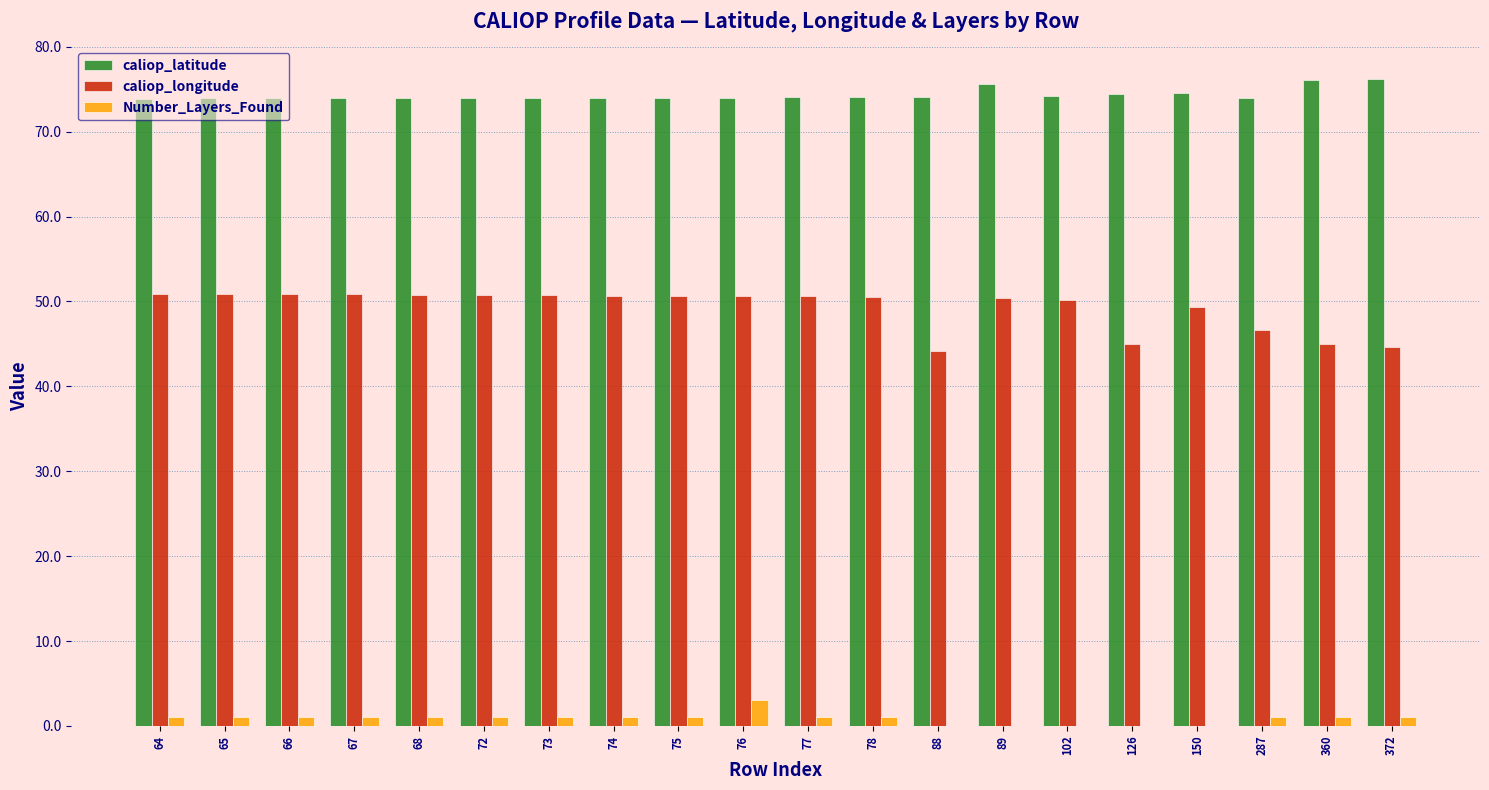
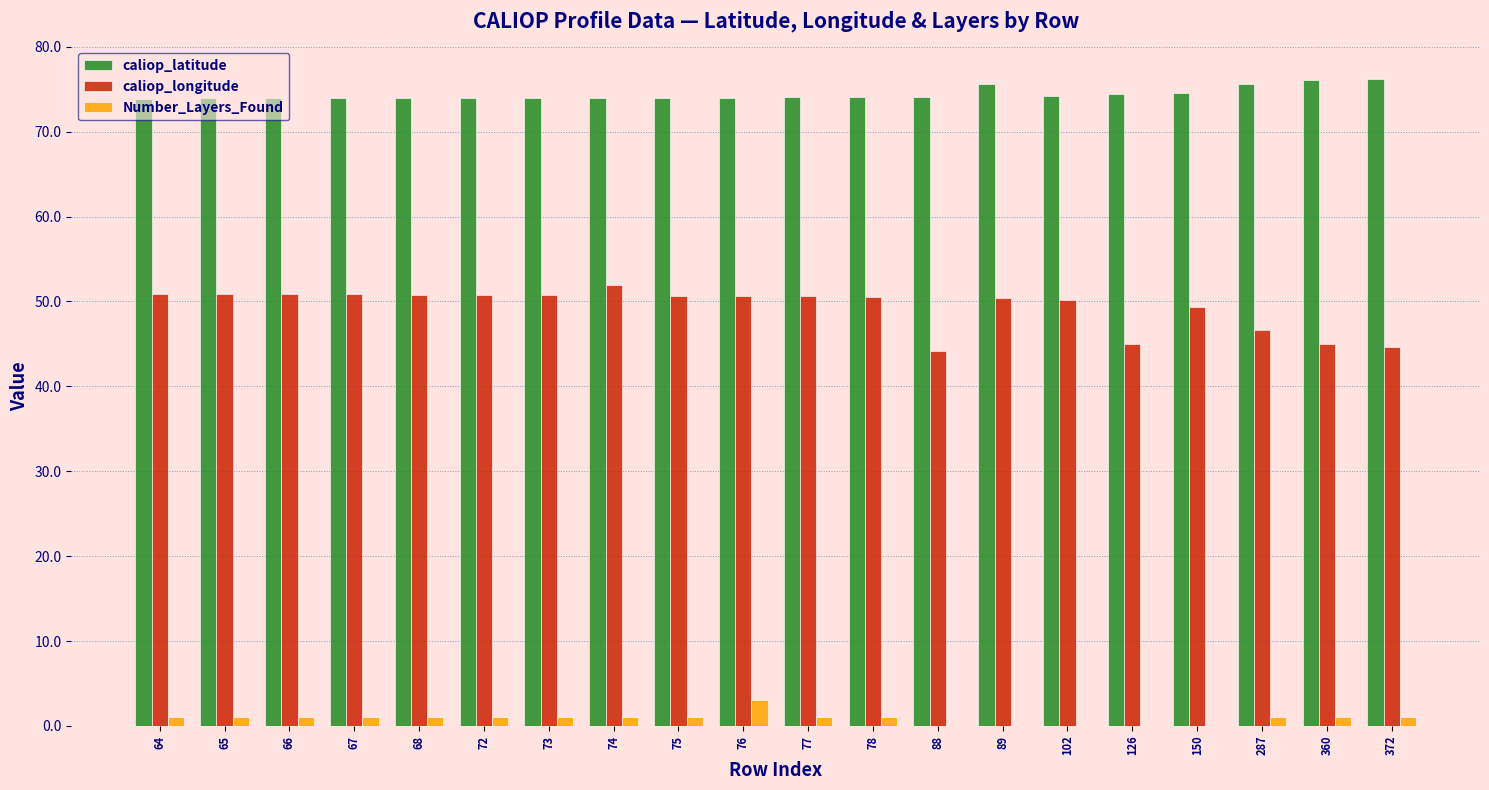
  {
    "caliop_latitude": {
      "67": 74,
      "68": 74,
      "72": 74,
      "73": 74,
      "74": 74,
      "75": 74,
      "76": 74,
      "77": 74,
      "78": 74,
      "88": 74,
      "89": 76,
      "102": 74,
      "126": 74,
      "150": 75,
-     "287": 74,
+     "287": 76,
      "360": 76,
      "372": 76
    },
    "caliop_longitude": {
      "64": 51,
      "65": 51,
      "66": 51,
      "67": 51,
      "68": 51,
      "72": 51,
      "73": 51,
-     "74": 51,
+     "74": 52,
      "75": 51,
      "76": 51,
      "77": 51,
      "78": 51,
      "88": 44,
      "89": 50,
      "102": 50,
      "126": 45,
      "150": 49,
      "287": 47,
      "360": 45,
      "372": 45
    },
    "Number_Layers_Found": {
      "64": 1,
      "65": 1,
      "66": 1,
      "67": 1,
      "68": 1,
      "72": 1,
      "73": 1,
      "74": 1,
      "75": 1,
      "76": 3,
      "77": 1,
      "78": 1,
      "88": 0,
      "89": 0,
      "102": 0,
      "126": 0,
      "150": 0,
      "287": 1,
      "360": 1,
      "372": 1
    }
  }
